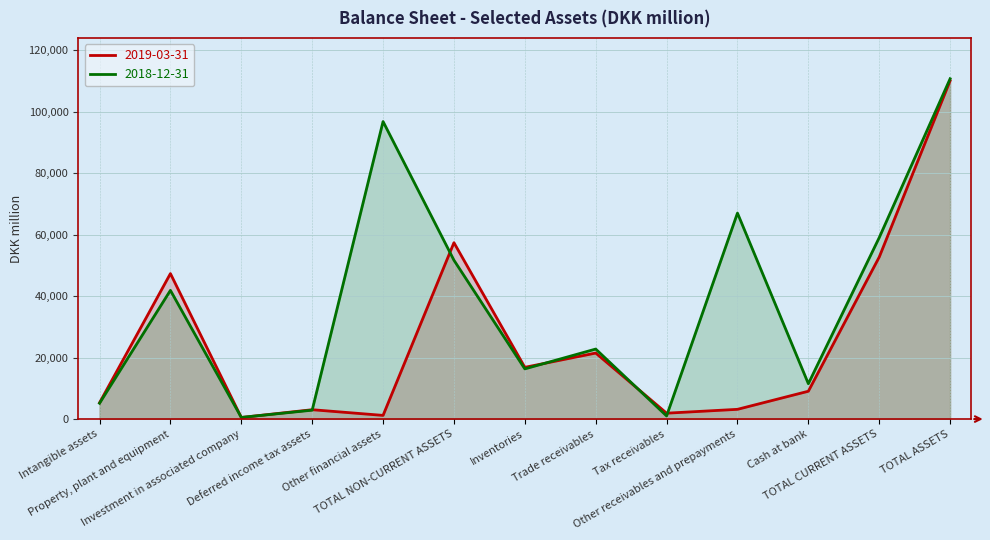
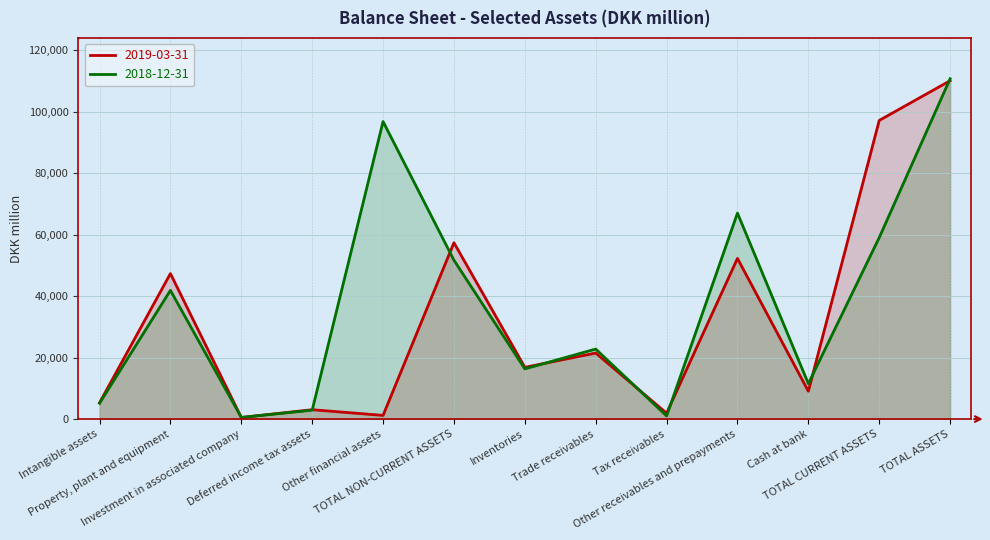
  {
    "2019-03-31": {
      "Property, plant and equipment": "47,000",
      "Other financial assets": "1,000",
      "TOTAL NON-CURRENT ASSETS": "57,000",
      "Trade receivables": "21,000",
      "Tax receivables": "2,000",
-     "Other receivables and prepayments": "3,000",
+     "Other receivables and prepayments": "52,000",
      "Cash at bank": "9,000",
-     "TOTAL CURRENT ASSETS": "53,000"
+     "TOTAL CURRENT ASSETS": "97,000"
    },
    "2018-12-31": {
      "Property, plant and equipment": "42,000",
      "Other financial assets": "97,000",
      "TOTAL NON-CURRENT ASSETS": "52,000",
      "Trade receivables": "23,000",
      "Tax receivables": "1,000",
      "Other receivables and prepayments": "67,000",
      "Cash at bank": "12,000",
      "TOTAL CURRENT ASSETS": "59,000"
    }
  }
